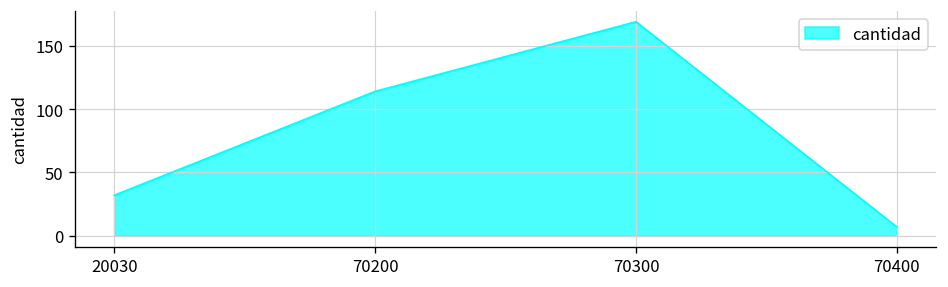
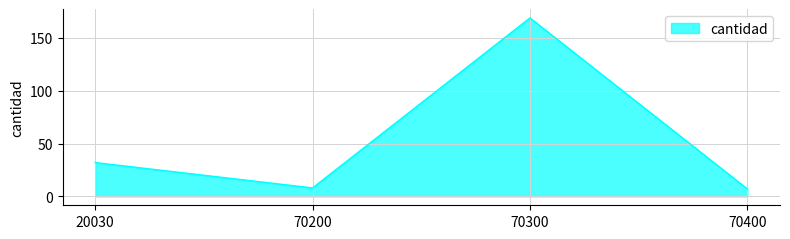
  {
    "20030": 32,
-   "70200": 114,
+   "70200": 8,
    "70300": 169,
    "70400": 7
  }
